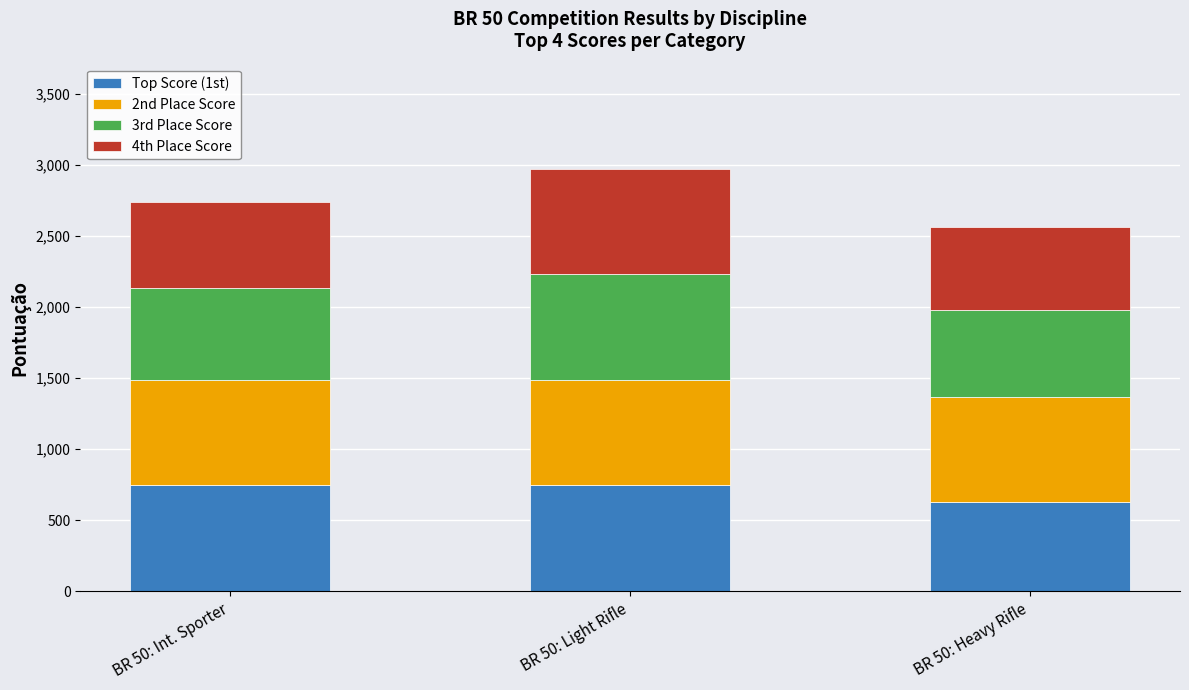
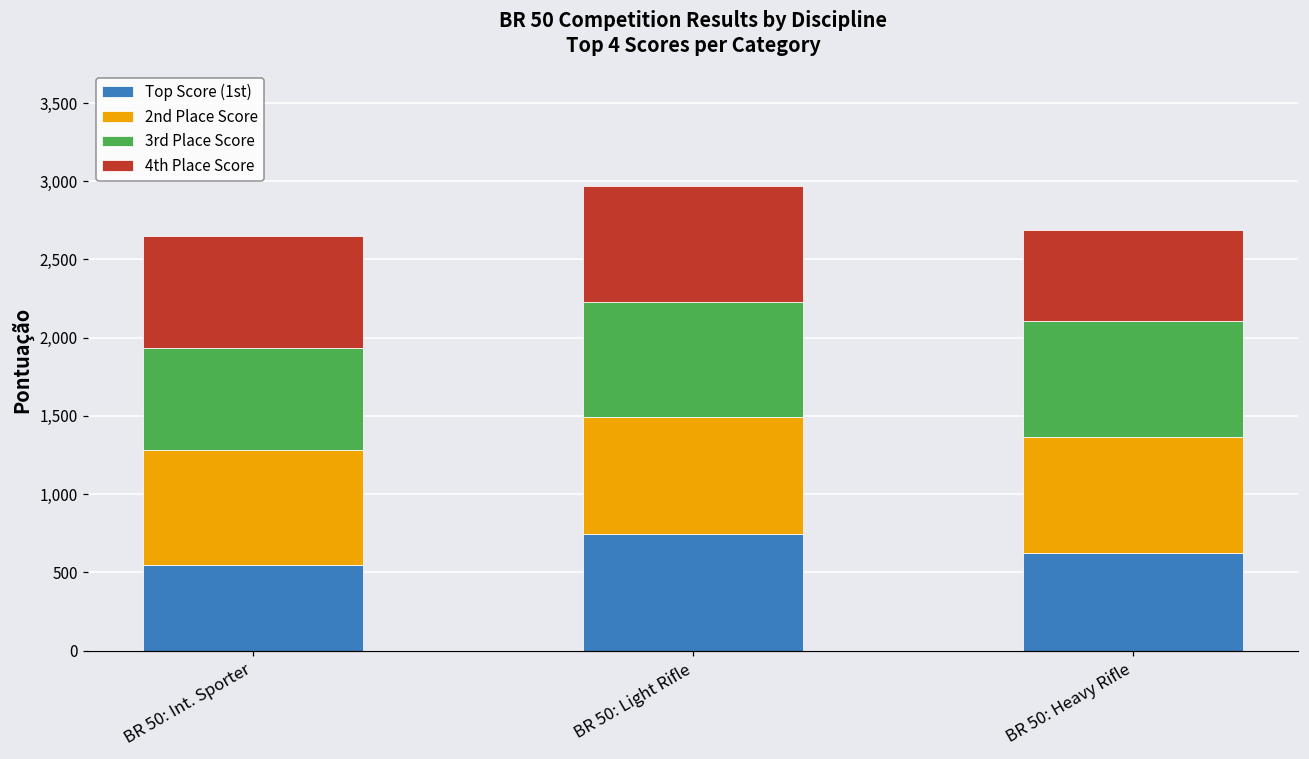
  {
    "Top Score (1st)": {
-     "BR 50: Int. Sporter": 750,
+     "BR 50: Int. Sporter": 550,
      "BR 50: Light Rifle": 750,
      "BR 50: Heavy Rifle": 630
    },
    "2nd Place Score": {
      "BR 50: Int. Sporter": 740,
      "BR 50: Light Rifle": 740,
      "BR 50: Heavy Rifle": 740
    },
    "3rd Place Score": {
      "BR 50: Int. Sporter": 650,
      "BR 50: Light Rifle": 740,
-     "BR 50: Heavy Rifle": 610
+     "BR 50: Heavy Rifle": 740
    },
    "4th Place Score": {
-     "BR 50: Int. Sporter": 600,
+     "BR 50: Int. Sporter": 720,
      "BR 50: Light Rifle": 740,
      "BR 50: Heavy Rifle": 590
    }
  }
